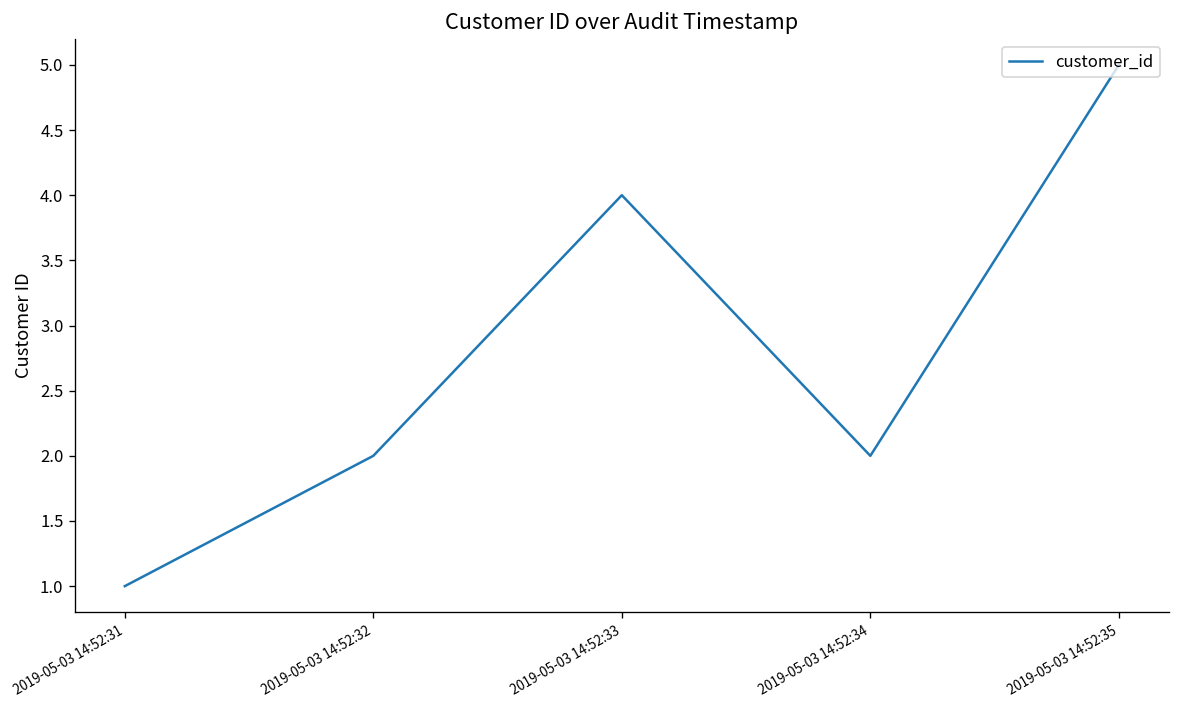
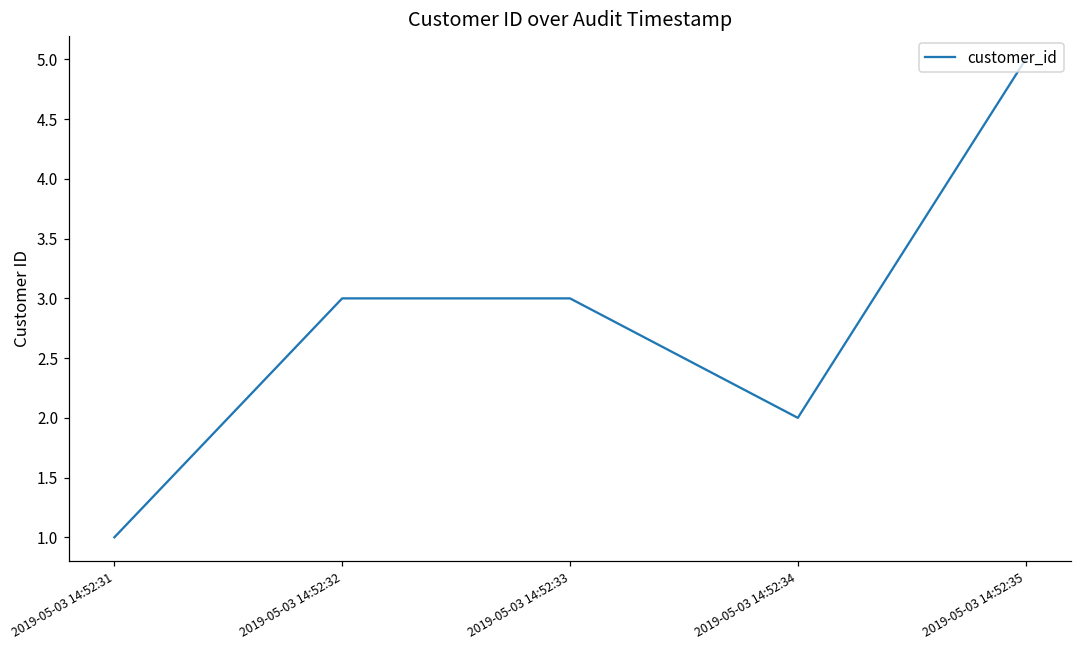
  {
    "2019-05-03 14:52:31": 1,
-   "2019-05-03 14:52:32": 2,
-   "2019-05-03 14:52:33": 4,
+   "2019-05-03 14:52:32": 3,
+   "2019-05-03 14:52:33": 3,
    "2019-05-03 14:52:34": 2
  }
